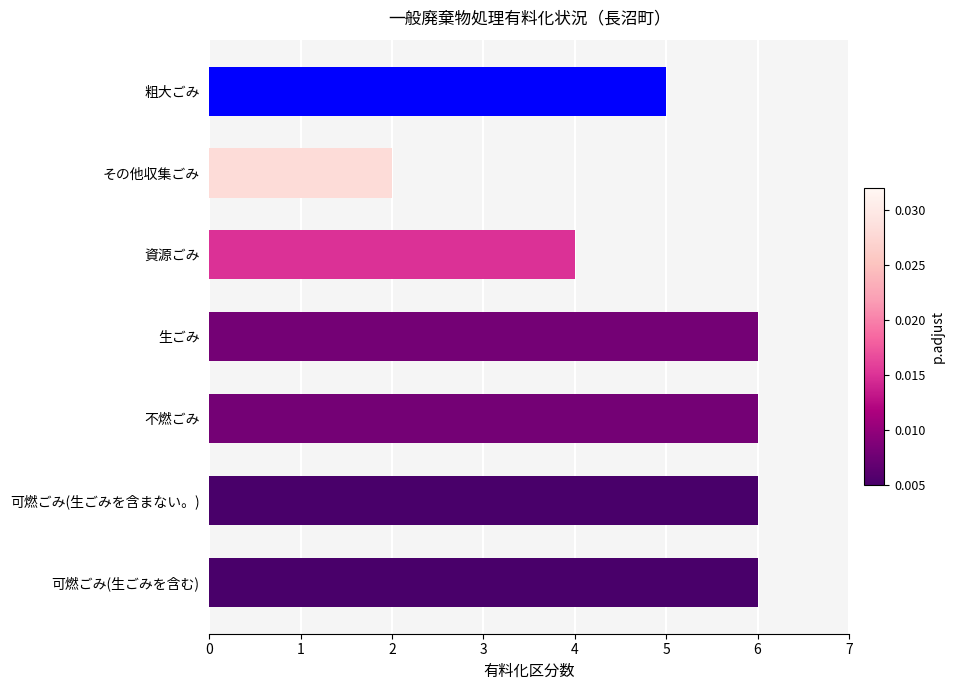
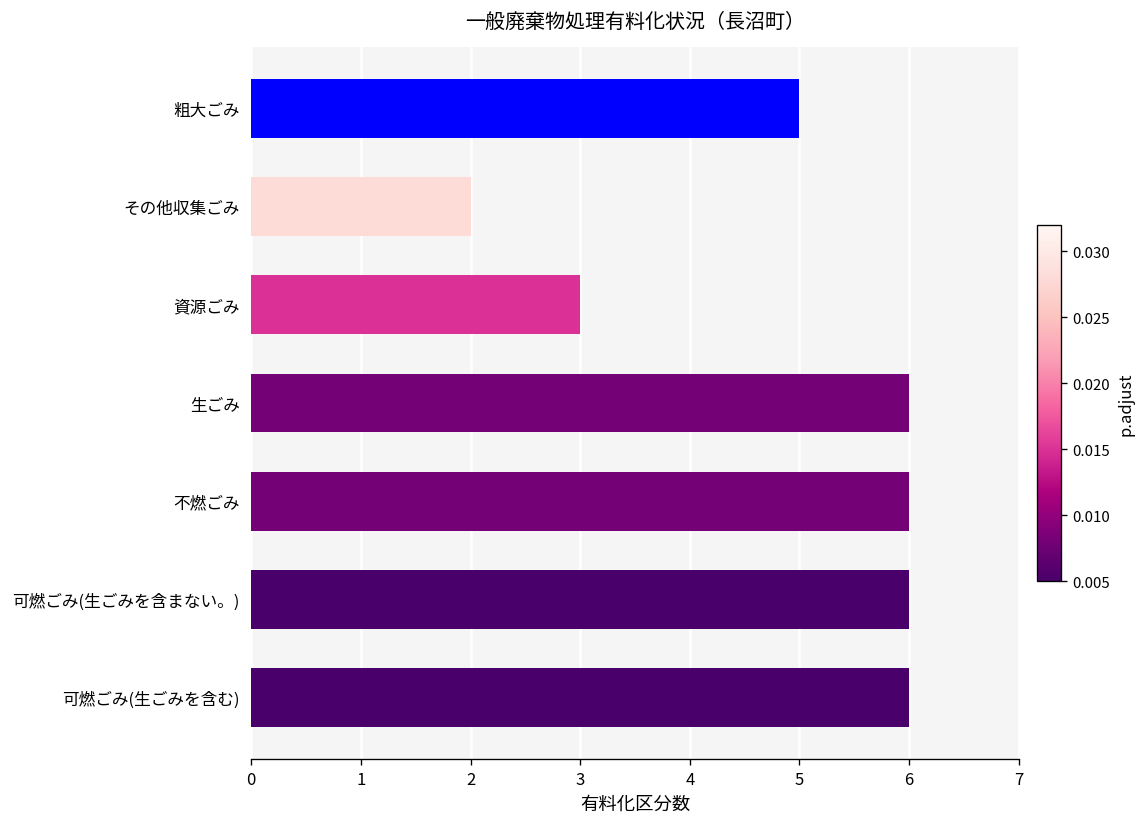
  {
    "粗大ごみ": 5,
    "その他収集ごみ": 2,
-   "資源ごみ": 4,
+   "資源ごみ": 3,
    "生ごみ": 6,
    "不燃ごみ": 6,
    "可燃ごみ(生ごみを含まない。)": 6,
    "可燃ごみ(生ごみを含む)": 6
  }
